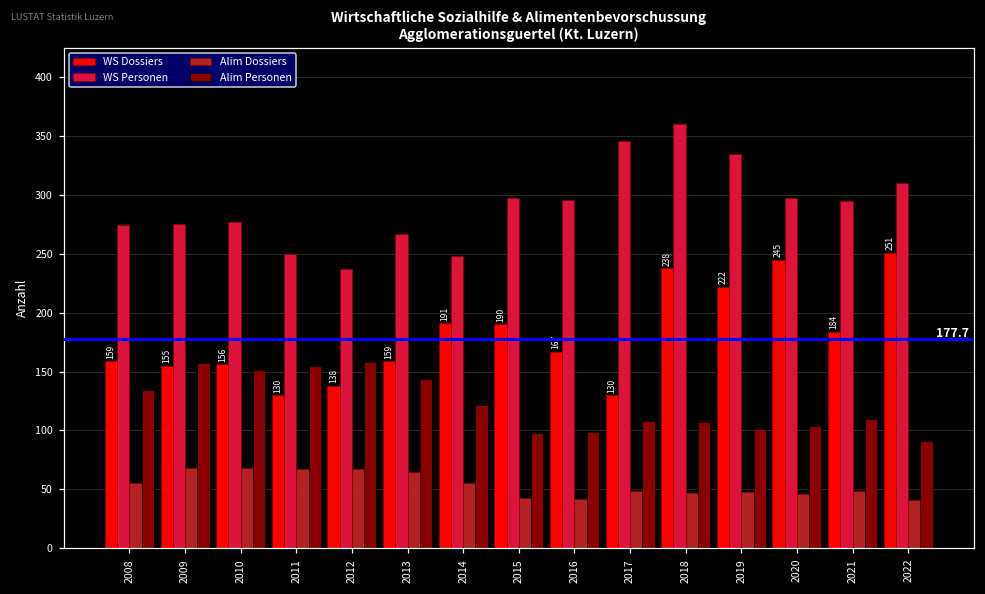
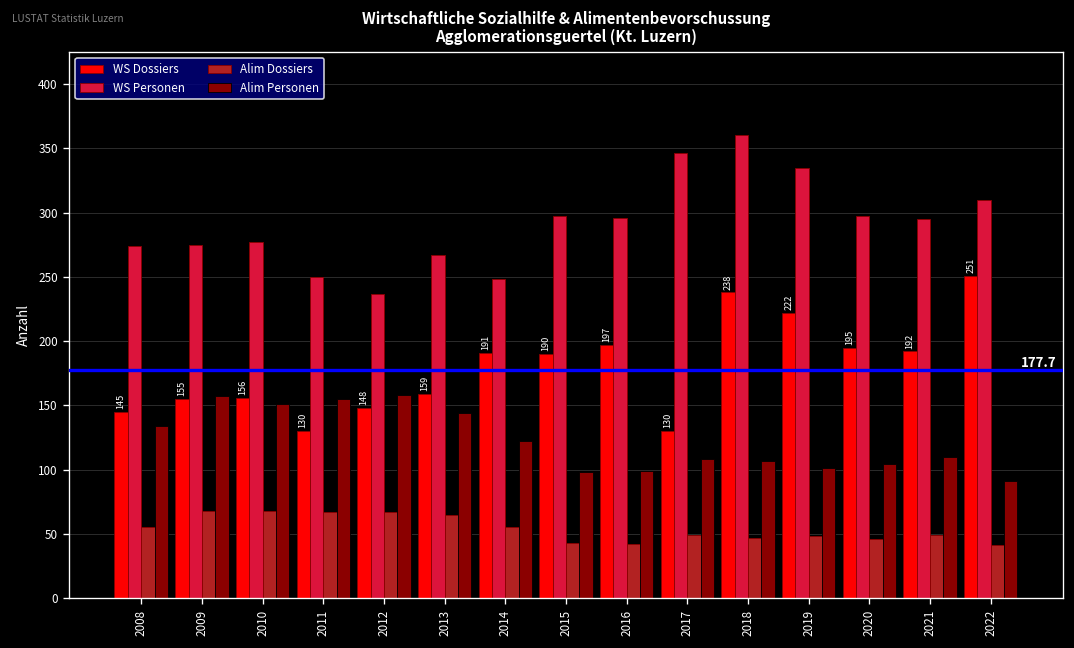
  {
    "WS Dossiers": {
-     "2008": 159,
+     "2008": 145,
      "2009": 155,
      "2010": 156,
      "2011": 130,
-     "2012": 138,
+     "2012": 148,
      "2013": 159,
      "2014": 191,
      "2015": 190,
-     "2016": 167,
+     "2016": 197,
      "2017": 130,
      "2018": 238,
      "2019": 222,
-     "2020": 245,
-     "2021": 184,
+     "2020": 195,
+     "2021": 192,
      "2022": 251
    },
    "Alim Personen": {
      "2008": 134,
      "2009": 157,
      "2010": 151,
      "2011": 155,
      "2012": 158,
      "2013": 144,
      "2014": 122,
      "2015": 98,
      "2016": 99,
      "2017": 108,
      "2018": 107,
      "2019": 101,
      "2020": 104,
      "2021": 110,
      "2022": 91
    }
  }
